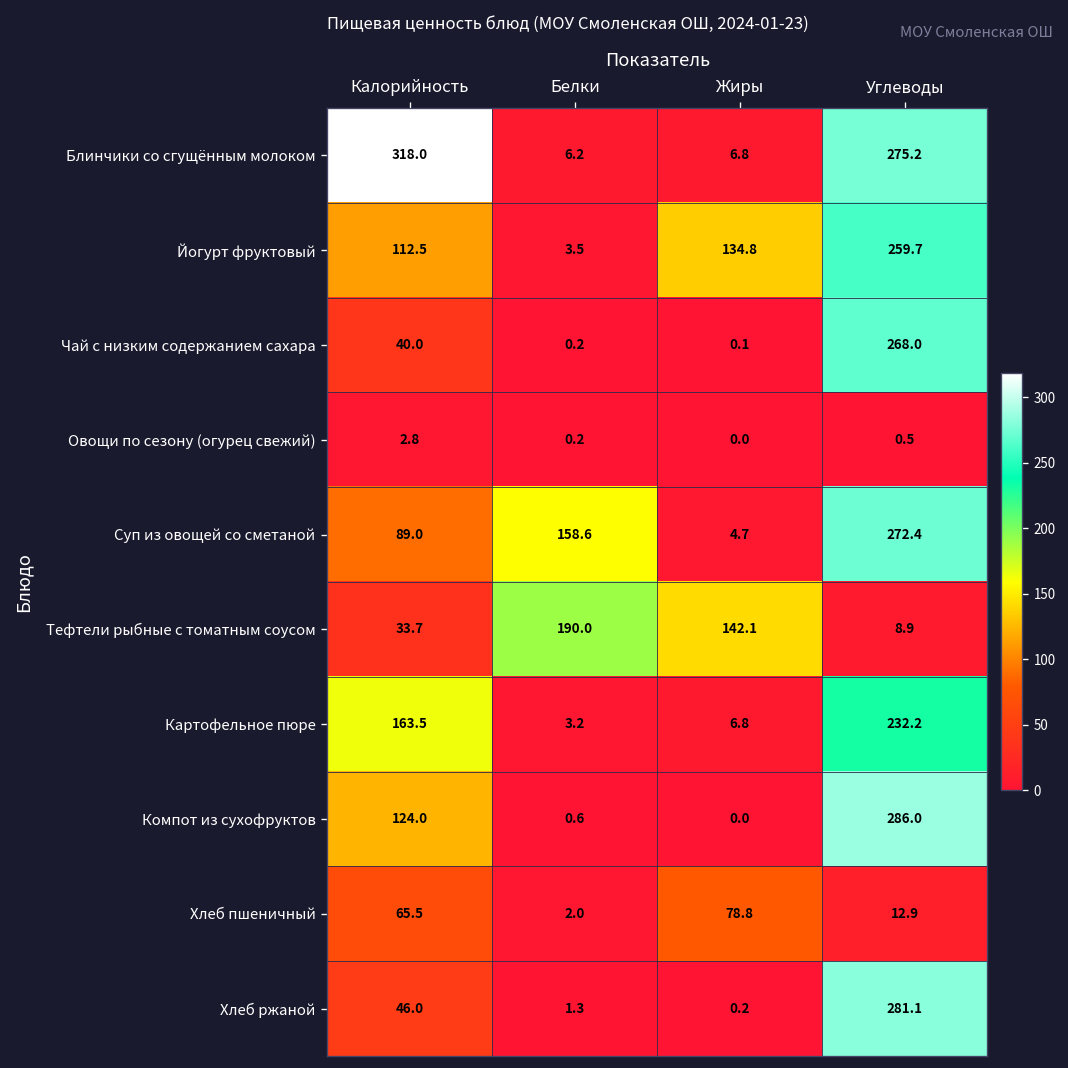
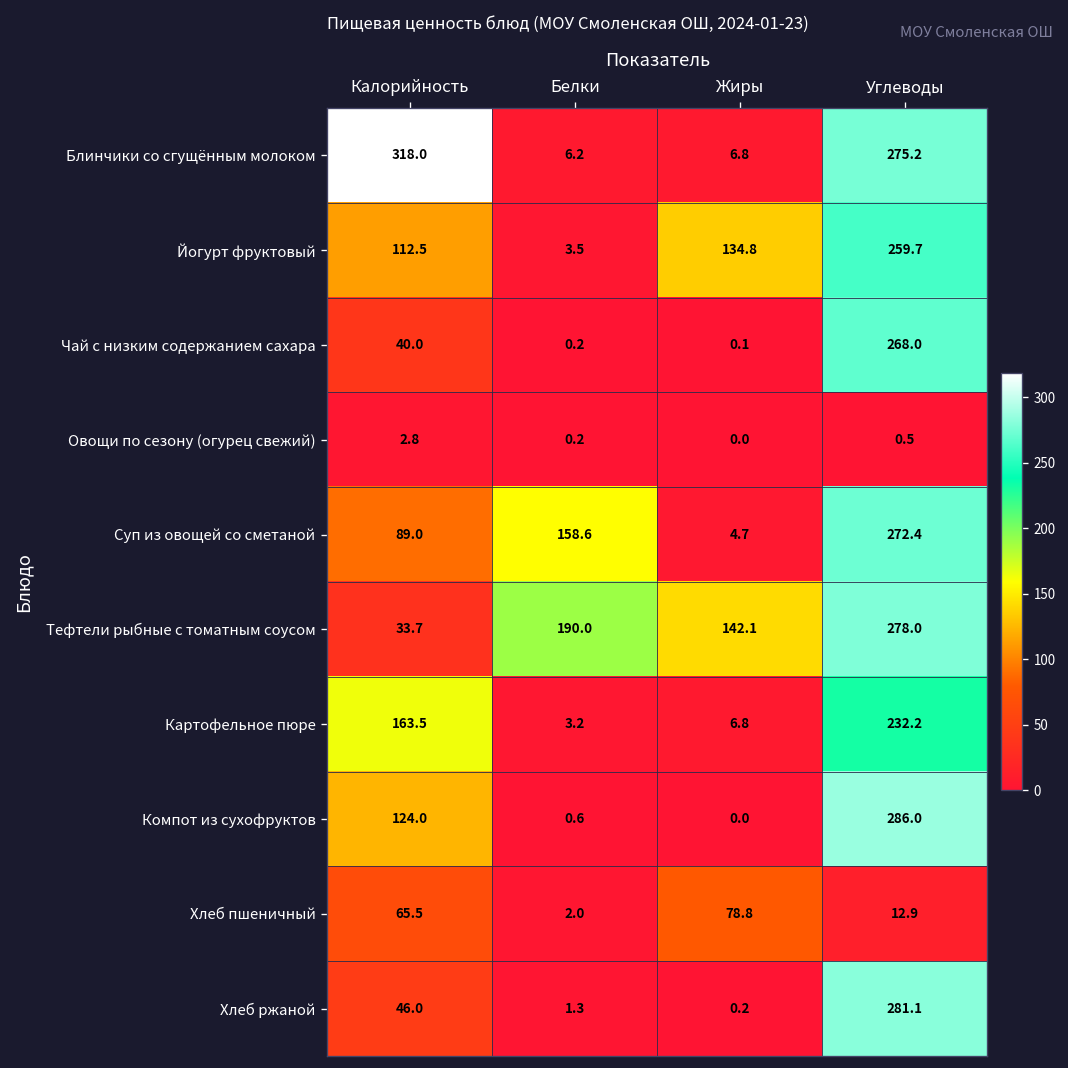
  {
    "Блинчики со сгущённым молоком": {
      "Калорийность": 318.0,
      "Белки": 6.2,
      "Жиры": 6.8,
      "Углеводы": 275.2
    },
    "Йогурт фруктовый": {
      "Калорийность": 112.5,
      "Белки": 3.5,
      "Жиры": 134.8,
      "Углеводы": 259.7
    },
    "Чай с низким содержанием сахара": {
      "Калорийность": 40.0,
      "Белки": 0.2,
      "Жиры": 0.1,
      "Углеводы": 268.0
    },
    "Овощи по сезону (огурец свежий)": {
      "Калорийность": 2.8,
      "Белки": 0.2,
      "Жиры": 0.0,
      "Углеводы": 0.5
    },
    "Суп из овощей со сметаной": {
      "Калорийность": 89.0,
      "Белки": 158.6,
      "Жиры": 4.7,
      "Углеводы": 272.4
    },
    "Тефтели рыбные с томатным соусом": {
      "Калорийность": 33.7,
      "Белки": 190.0,
      "Жиры": 142.1,
-     "Углеводы": 8.9
+     "Углеводы": 278.0
    },
    "Картофельное пюре": {
      "Калорийность": 163.5,
      "Белки": 3.2,
      "Жиры": 6.8,
      "Углеводы": 232.2
    },
    "Компот из сухофруктов": {
      "Калорийность": 124.0,
      "Белки": 0.6,
      "Жиры": 0.0,
      "Углеводы": 286.0
    },
    "Хлеб пшеничный": {
      "Калорийность": 65.5,
      "Белки": 2.0,
      "Жиры": 78.8,
      "Углеводы": 12.9
    },
    "Хлеб ржаной": {
      "Калорийность": 46.0,
      "Белки": 1.3,
      "Жиры": 0.2,
      "Углеводы": 281.1
    }
  }
